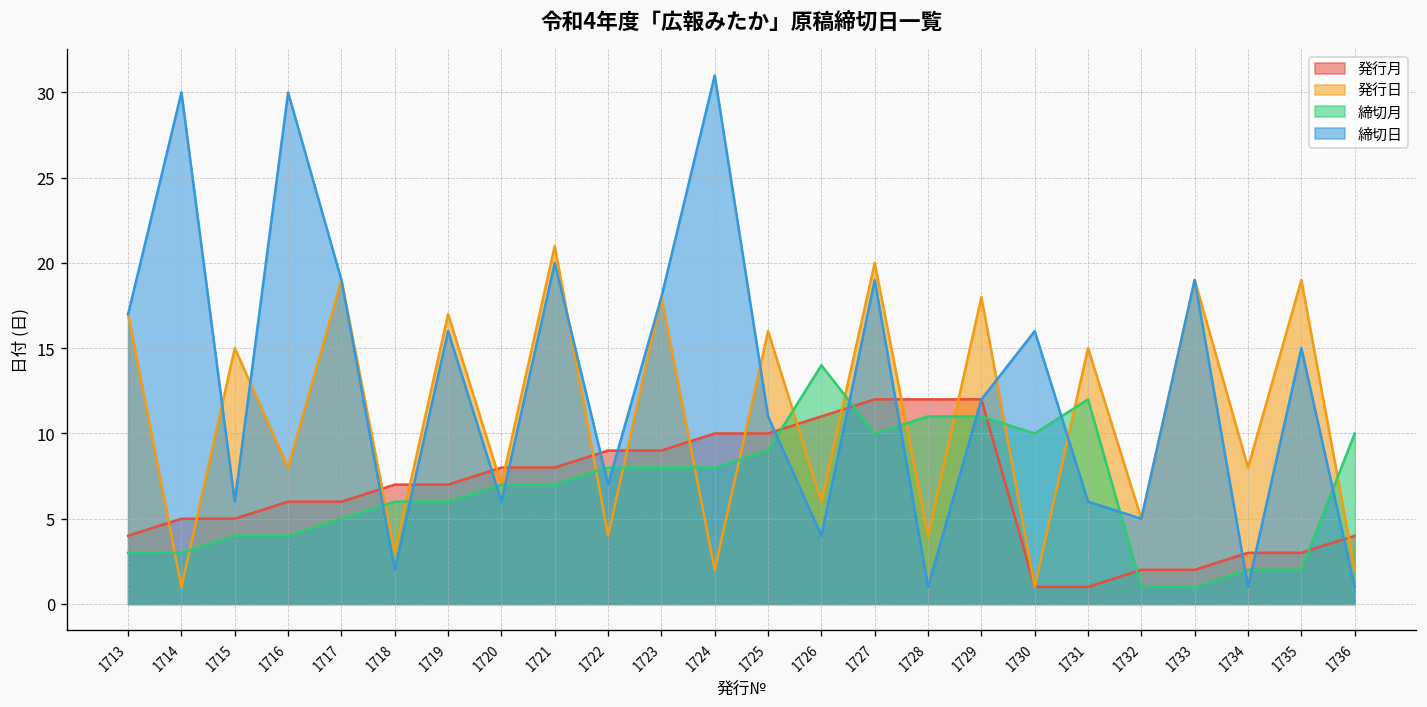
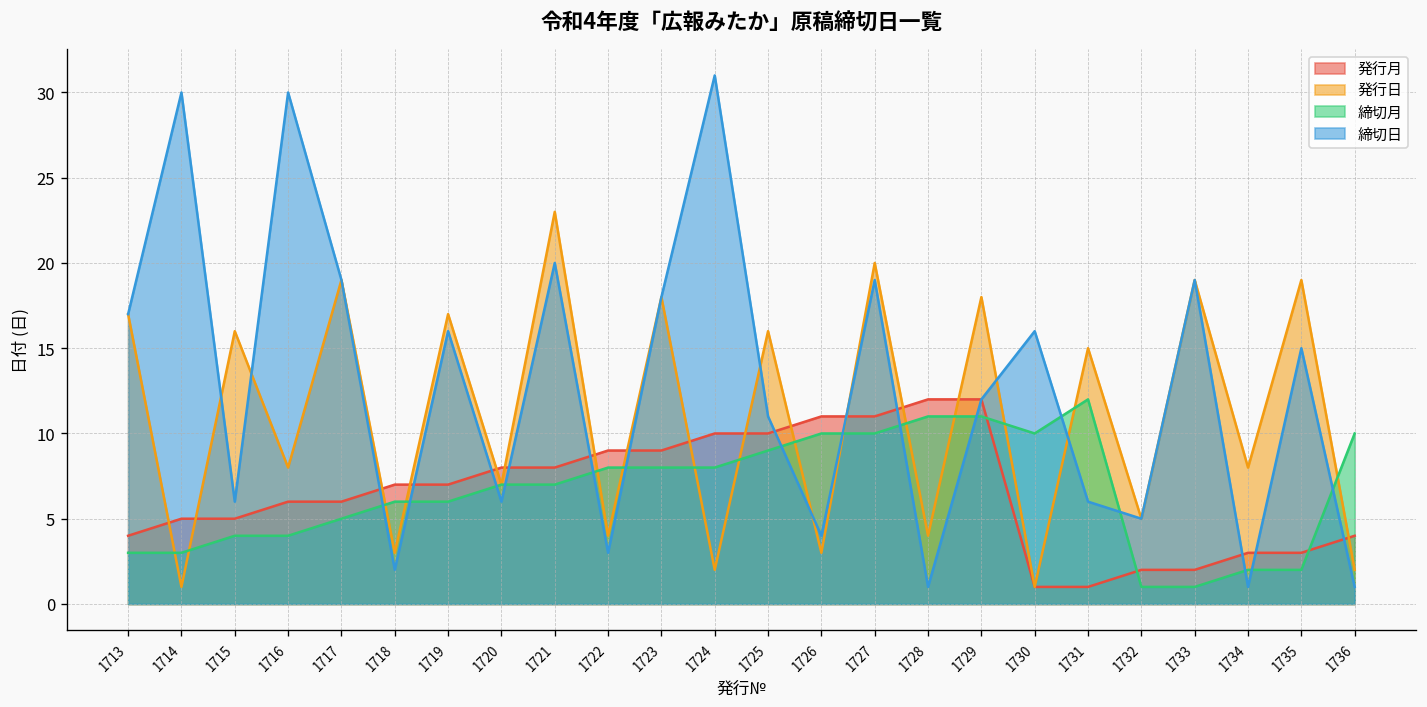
  {
    "発行月": {
      "1713": 4,
      "1714": 5,
      "1715": 5,
      "1716": 6,
      "1717": 6,
      "1718": 7,
      "1719": 7,
      "1720": 8,
      "1721": 8,
      "1722": 9,
      "1723": 9,
      "1724": 10,
      "1725": 10,
      "1726": 11,
-     "1727": 12,
+     "1727": 11,
      "1728": 12,
      "1731": 1,
      "1732": 2,
      "1733": 2,
      "1734": 3,
      "1735": 3,
      "1736": 4
    },
    "発行日": {
      "1714": 1,
-     "1715": 15,
+     "1715": 16,
      "1716": 8,
      "1718": 3,
      "1719": 17,
-     "1721": 21,
+     "1721": 23,
      "1722": 4,
      "1724": 2,
      "1725": 16,
-     "1726": 6,
+     "1726": 3,
      "1727": 20,
      "1728": 4,
      "1729": 18,
      "1731": 15,
      "1734": 8,
      "1735": 19,
      "1736": 2
    },
    "締切月": {
      "1713": 3,
      "1714": 3,
      "1715": 4,
      "1716": 4,
      "1717": 5,
      "1718": 6,
      "1719": 6,
      "1721": 7,
      "1722": 8,
      "1723": 8,
      "1724": 8,
      "1725": 9,
-     "1726": 14,
+     "1726": 10,
      "1727": 10,
      "1728": 11,
      "1729": 11,
      "1730": 10,
      "1731": 12,
      "1732": 1,
      "1733": 1,
      "1734": 2,
      "1735": 2,
      "1736": 10
    },
    "締切日": {
      "1714": 30,
      "1715": 6,
      "1716": 30,
      "1718": 2,
      "1719": 16,
      "1720": 6,
      "1721": 20,
-     "1722": 7,
+     "1722": 3,
      "1724": 31,
      "1725": 11,
      "1726": 4,
      "1727": 19,
      "1728": 1,
      "1730": 16,
      "1731": 6,
      "1734": 1,
      "1735": 15,
      "1736": 1
    }
  }
